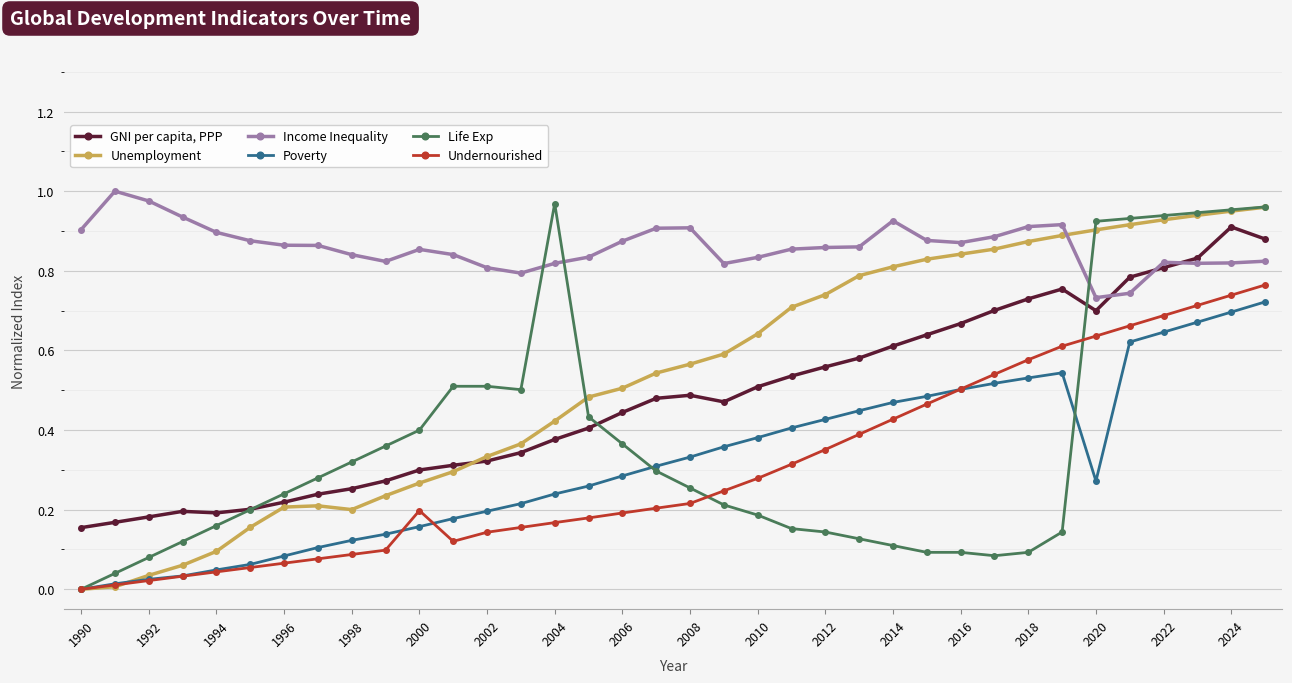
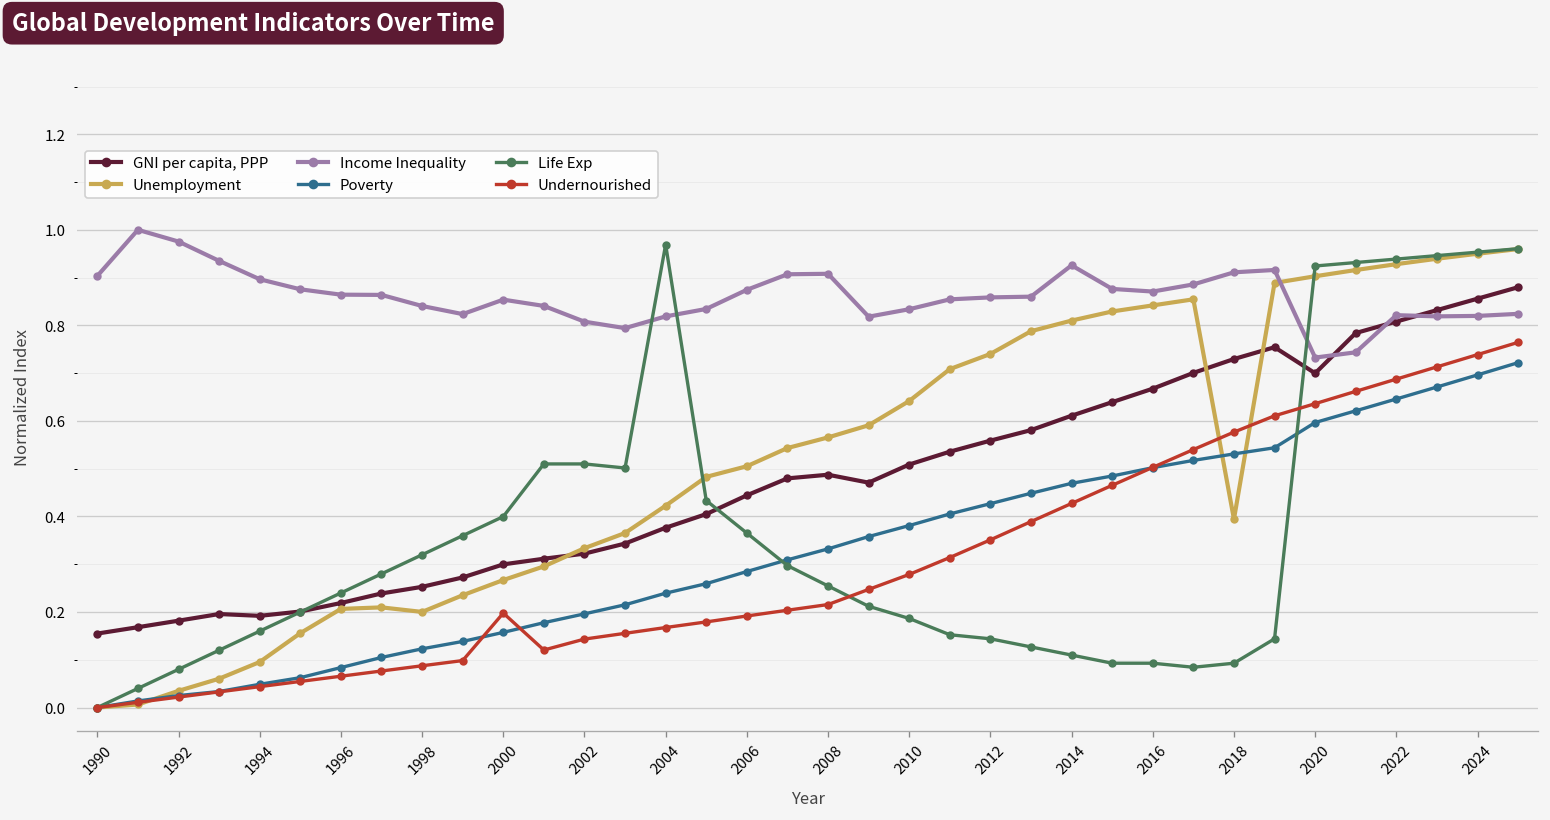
  {
    "GNI per capita, PPP": {
      "1990": 0.15,
      "1992": 0.18,
      "1994": 0.19,
      "1996": 0.22,
      "1998": 0.25,
      "2000": 0.30,
      "2002": 0.32,
      "2004": 0.38,
      "2006": 0.44,
      "2008": 0.49,
      "2010": 0.51,
      "2012": 0.56,
      "2014": 0.61,
      "2016": 0.67,
      "2018": 0.73,
      "2020": 0.70,
      "2022": 0.81,
-     "2024": 0.91
+     "2024": 0.86
    },
    "Unemployment": {
      "1992": 0.03,
      "1994": 0.10,
      "1996": 0.21,
      "1998": 0.20,
      "2000": 0.27,
      "2002": 0.33,
      "2004": 0.42,
      "2006": 0.51,
      "2008": 0.57,
      "2010": 0.64,
      "2012": 0.74,
      "2014": 0.81,
      "2016": 0.84,
-     "2018": 0.87,
+     "2018": 0.39,
      "2020": 0.90,
      "2022": 0.93
    },
    "Income Inequality": {
      "1990": 0.90,
      "1992": 0.98,
      "1994": 0.90,
      "1996": 0.86,
      "1998": 0.84,
      "2000": 0.85,
      "2002": 0.81,
      "2004": 0.82,
      "2006": 0.87,
      "2008": 0.91,
      "2010": 0.83,
      "2012": 0.86,
      "2014": 0.93,
      "2016": 0.87,
      "2018": 0.91,
      "2020": 0.73,
      "2022": 0.82,
      "2024": 0.82
    },
    "Poverty": {
      "1996": 0.08,
      "1998": 0.12,
      "2000": 0.16,
      "2002": 0.20,
      "2004": 0.24,
      "2006": 0.28,
      "2008": 0.33,
      "2010": 0.38,
      "2012": 0.43,
      "2014": 0.47,
      "2018": 0.53,
-     "2020": 0.27,
+     "2020": 0.60,
      "2022": 0.65,
      "2024": 0.70
    },
    "Life Exp": {
      "1992": 0.08,
      "1994": 0.16,
      "1996": 0.24,
      "1998": 0.32,
      "2000": 0.40,
      "2002": 0.51,
      "2004": 0.97,
      "2006": 0.37,
      "2008": 0.25,
      "2010": 0.19,
      "2012": 0.14,
      "2014": 0.11,
      "2016": 0.09,
      "2018": 0.09,
      "2020": 0.92,
      "2022": 0.94
    },
    "Undernourished": {
      "1996": 0.07,
      "1998": 0.09,
      "2000": 0.20,
      "2002": 0.14,
      "2004": 0.17,
      "2006": 0.19,
      "2008": 0.22,
      "2010": 0.28,
      "2012": 0.35,
      "2014": 0.43,
      "2018": 0.58,
      "2020": 0.64,
      "2022": 0.69,
      "2024": 0.74
    }
  }
